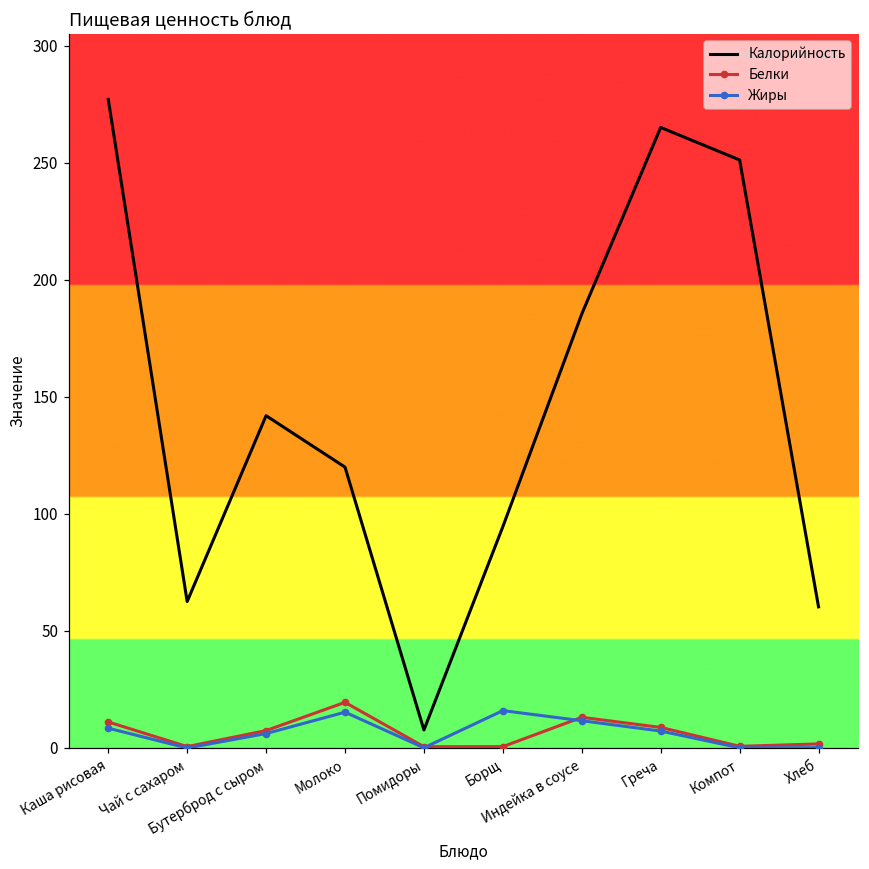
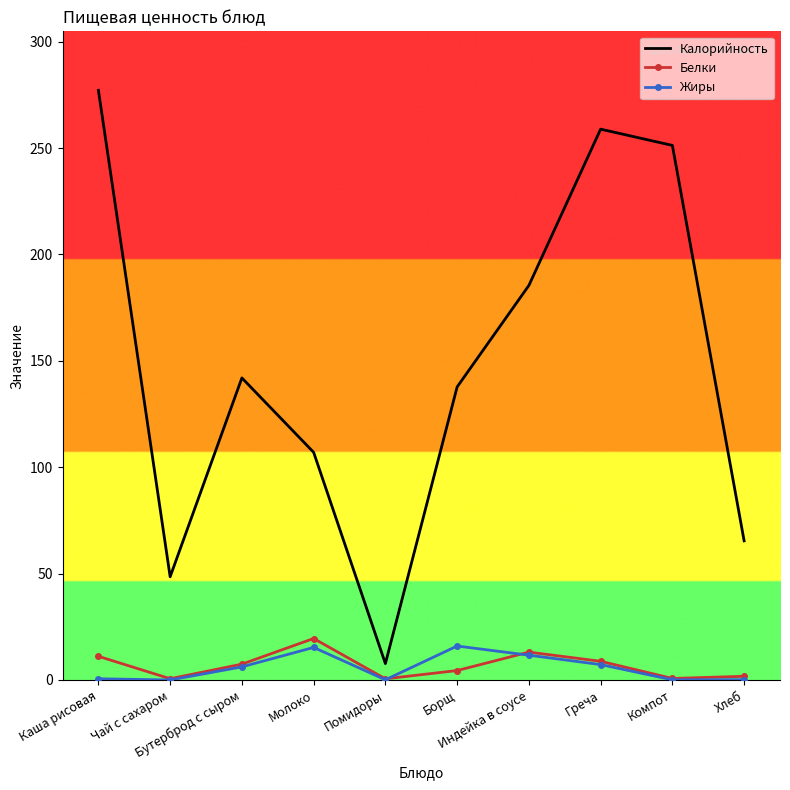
  {
    "Калорийность": {
      "Каша рисовая": 277,
-     "Чай с сахаром": 63,
+     "Чай с сахаром": 49,
      "Бутерброд с сыром": 142,
-     "Молоко": 120,
+     "Молоко": 107,
      "Помидоры": 8,
-     "Борщ": 95,
+     "Борщ": 138,
      "Индейка в соусе": 185,
-     "Греча": 265,
+     "Греча": 259,
      "Компот": 251,
-     "Хлеб": 60
+     "Хлеб": 65
    },
    "Белки": {
      "Каша рисовая": 11,
      "Бутерброд с сыром": 7,
      "Молоко": 20,
-     "Борщ": 1,
+     "Борщ": 4,
      "Индейка в соусе": 13,
      "Греча": 9,
      "Хлеб": 2
    },
    "Жиры": {
-     "Каша рисовая": 8,
+     "Каша рисовая": 1,
      "Бутерброд с сыром": 6,
      "Молоко": 15,
      "Борщ": 16,
      "Индейка в соусе": 12,
      "Греча": 7,
      "Хлеб": 0
    }
  }
